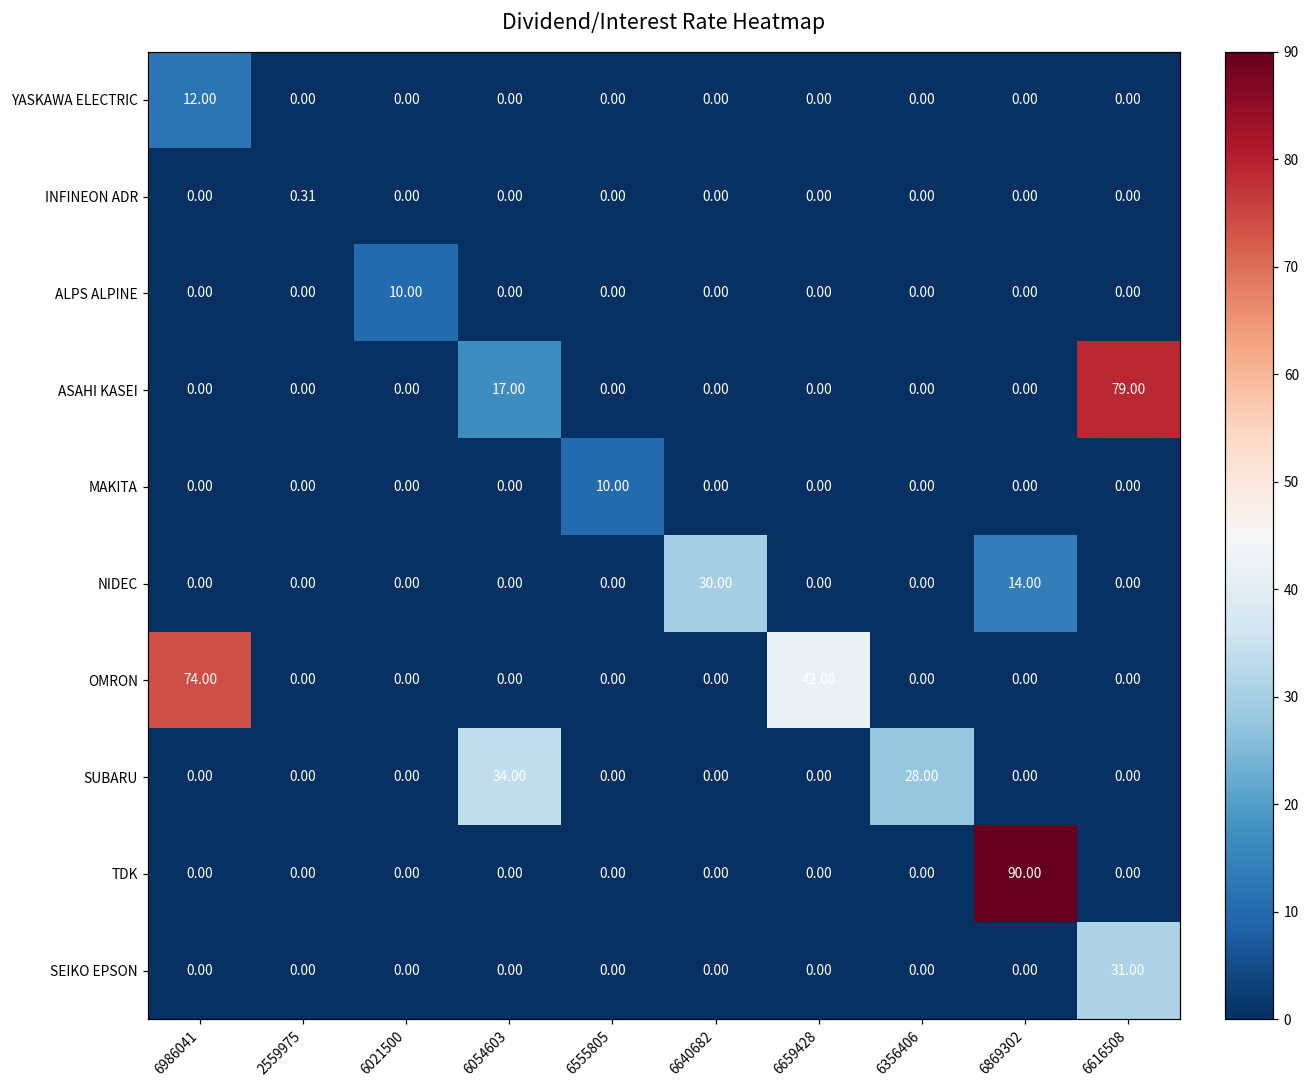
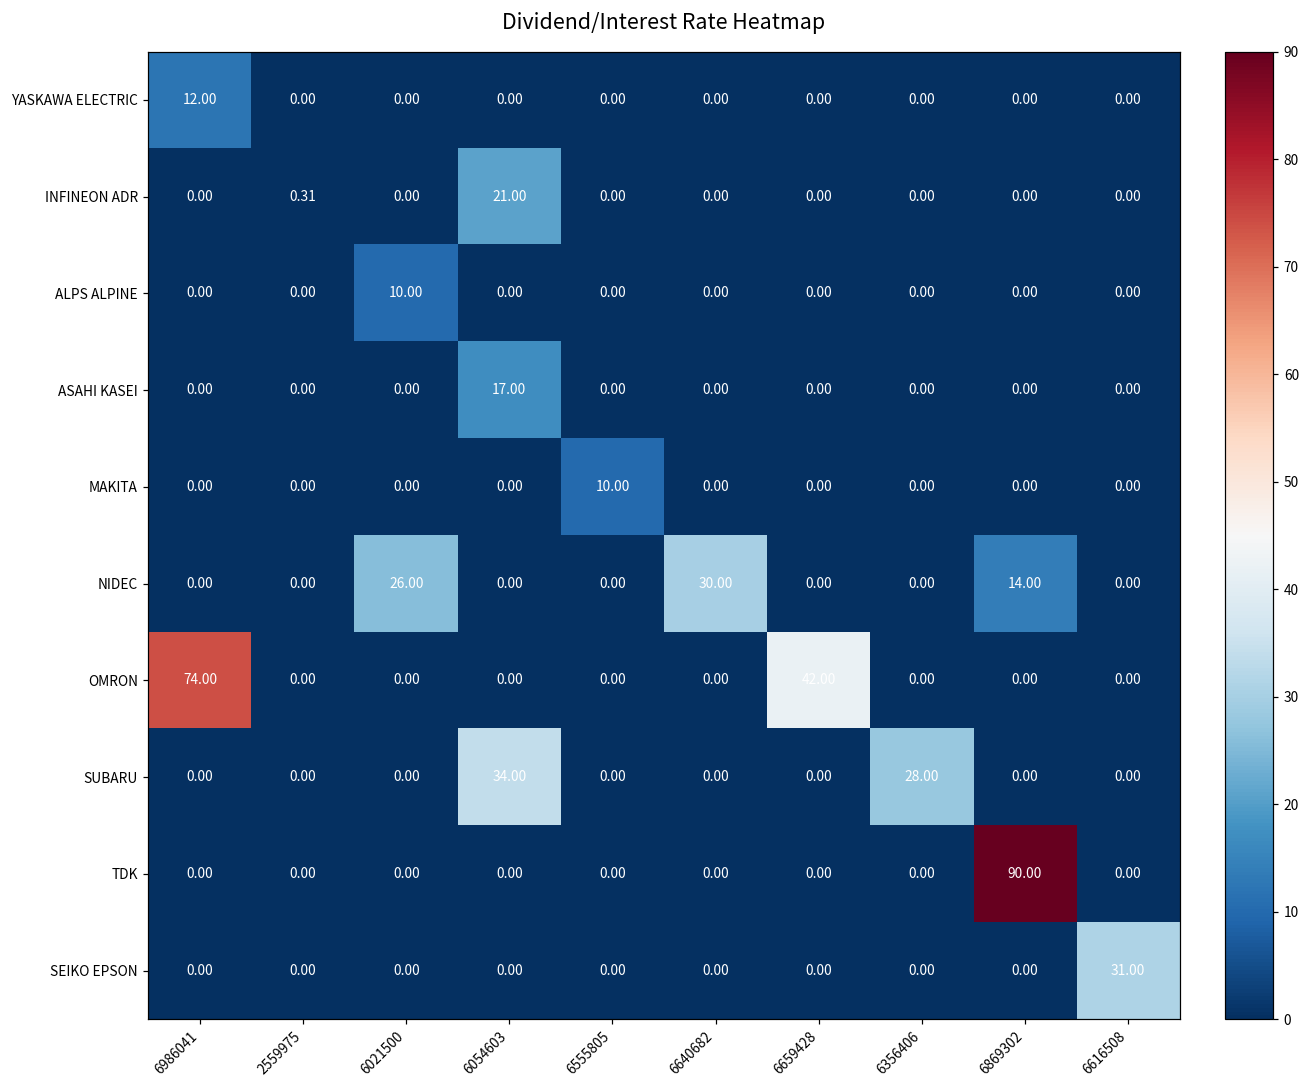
  {
    "YASKAWA ELECTRIC": {
      "6986041": 12.00,
      "2559975": 0.00,
      "6021500": 0.00,
      "6054603": 0.00,
      "6555805": 0.00,
      "6640682": 0.00,
      "6659428": 0.00,
      "6356406": 0.00,
      "6869302": 0.00,
      "6616508": 0.00
    },
    "INFINEON ADR": {
      "6986041": 0.00,
      "2559975": 0.31,
      "6021500": 0.00,
-     "6054603": 0.00,
+     "6054603": 21.00,
      "6555805": 0.00,
      "6640682": 0.00,
      "6659428": 0.00,
      "6356406": 0.00,
      "6869302": 0.00,
      "6616508": 0.00
    },
    "ALPS ALPINE": {
      "6986041": 0.00,
      "2559975": 0.00,
      "6021500": 10.00,
      "6054603": 0.00,
      "6555805": 0.00,
      "6640682": 0.00,
      "6659428": 0.00,
      "6356406": 0.00,
      "6869302": 0.00,
      "6616508": 0.00
    },
    "ASAHI KASEI": {
      "6986041": 0.00,
      "2559975": 0.00,
      "6021500": 0.00,
      "6054603": 17.00,
      "6555805": 0.00,
      "6640682": 0.00,
      "6659428": 0.00,
      "6356406": 0.00,
      "6869302": 0.00,
-     "6616508": 79.00
+     "6616508": 0.00
    },
    "MAKITA": {
      "6986041": 0.00,
      "2559975": 0.00,
      "6021500": 0.00,
      "6054603": 0.00,
      "6555805": 10.00,
      "6640682": 0.00,
      "6659428": 0.00,
      "6356406": 0.00,
      "6869302": 0.00,
      "6616508": 0.00
    },
    "NIDEC": {
      "6986041": 0.00,
      "2559975": 0.00,
-     "6021500": 0.00,
+     "6021500": 26.00,
      "6054603": 0.00,
      "6555805": 0.00,
      "6640682": 30.00,
      "6659428": 0.00,
      "6356406": 0.00,
      "6869302": 14.00,
      "6616508": 0.00
    },
    "OMRON": {
      "6986041": 74.00,
      "2559975": 0.00,
      "6021500": 0.00,
      "6054603": 0.00,
      "6555805": 0.00,
      "6640682": 0.00,
      "6356406": 0.00,
      "6869302": 0.00,
      "6616508": 0.00
    },
    "SUBARU": {
      "6986041": 0.00,
      "2559975": 0.00,
      "6021500": 0.00,
      "6054603": 34.00,
      "6555805": 0.00,
      "6640682": 0.00,
      "6659428": 0.00,
      "6356406": 28.00,
      "6869302": 0.00,
      "6616508": 0.00
    },
    "TDK": {
      "6986041": 0.00,
      "2559975": 0.00,
      "6021500": 0.00,
      "6054603": 0.00,
      "6555805": 0.00,
      "6640682": 0.00,
      "6659428": 0.00,
      "6356406": 0.00,
      "6869302": 90.00,
      "6616508": 0.00
    },
    "SEIKO EPSON": {
      "6986041": 0.00,
      "2559975": 0.00,
      "6021500": 0.00,
      "6054603": 0.00,
      "6555805": 0.00,
      "6640682": 0.00,
      "6659428": 0.00,
      "6356406": 0.00,
      "6869302": 0.00,
      "6616508": 31.00
    }
  }
